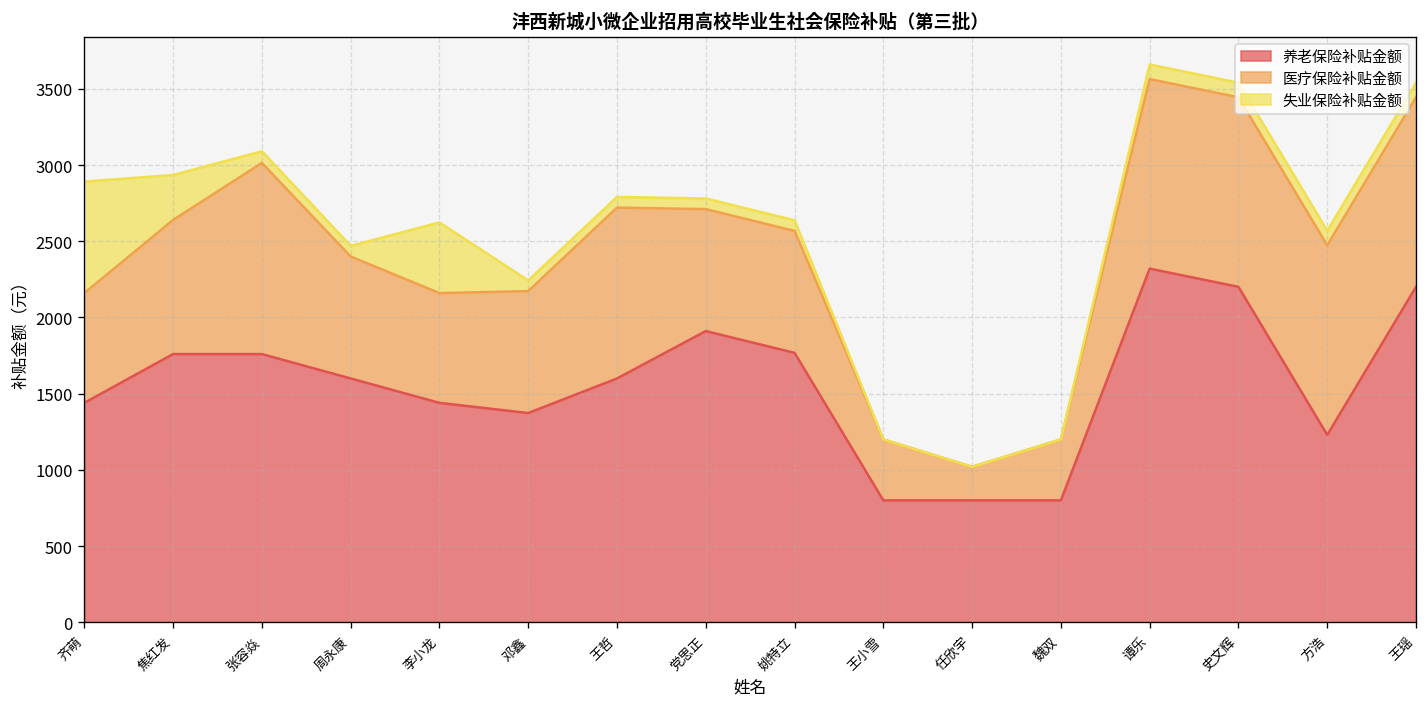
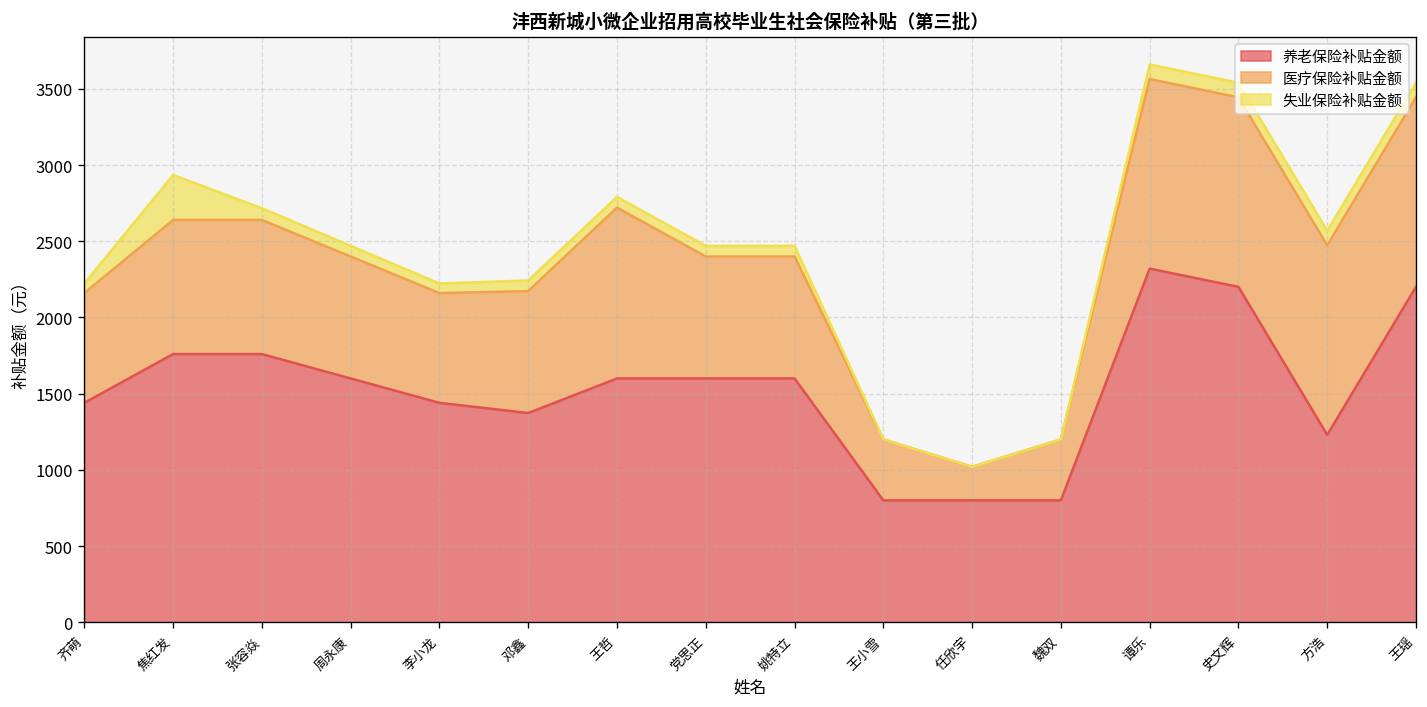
  {
    "养老保险补贴金额": {
      "齐萌": 1440,
      "焦红发": 1760,
      "张容焱": 1760,
      "周永康": 1600,
      "李小龙": 1440,
      "邓鑫": 1370,
      "王哲": 1600,
-     "党思正": 1910,
-     "姚特立": 1770,
+     "党思正": 1600,
+     "姚特立": 1600,
      "王小雪": 800,
      "任欣宇": 800,
      "魏双": 800,
      "谭乐": 2320,
      "史文辉": 2200,
      "方浩": 1230,
      "王瑶": 2200
    },
    "医疗保险补贴金额": {
      "齐萌": 720,
      "焦红发": 880,
-     "张容焱": 1250,
+     "张容焱": 880,
      "周永康": 800,
      "李小龙": 720,
      "邓鑫": 800,
      "王哲": 1120,
      "党思正": 800,
      "姚特立": 800,
      "谭乐": 1240,
      "方浩": 1240,
      "王瑶": 1240
    },
    "失业保险补贴金额": {
-     "齐萌": 730,
+     "齐萌": 60,
      "焦红发": 300,
      "张容焱": 80,
      "周永康": 70,
-     "李小龙": 460,
+     "李小龙": 60,
      "邓鑫": 70,
      "王哲": 70,
      "党思正": 70,
      "姚特立": 70,
      "谭乐": 100,
      "方浩": 100,
      "王瑶": 100
    }
  }
